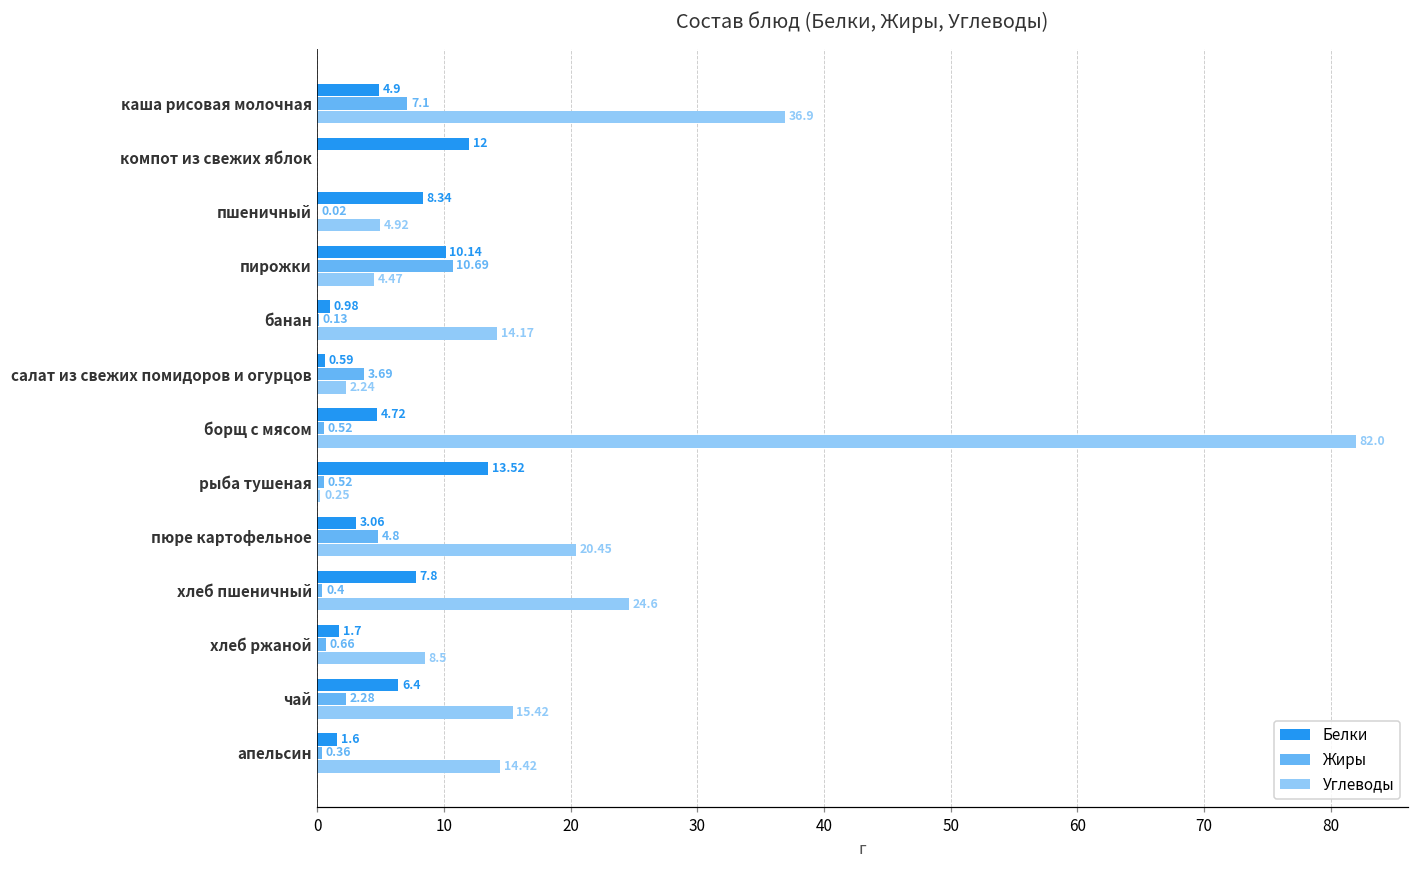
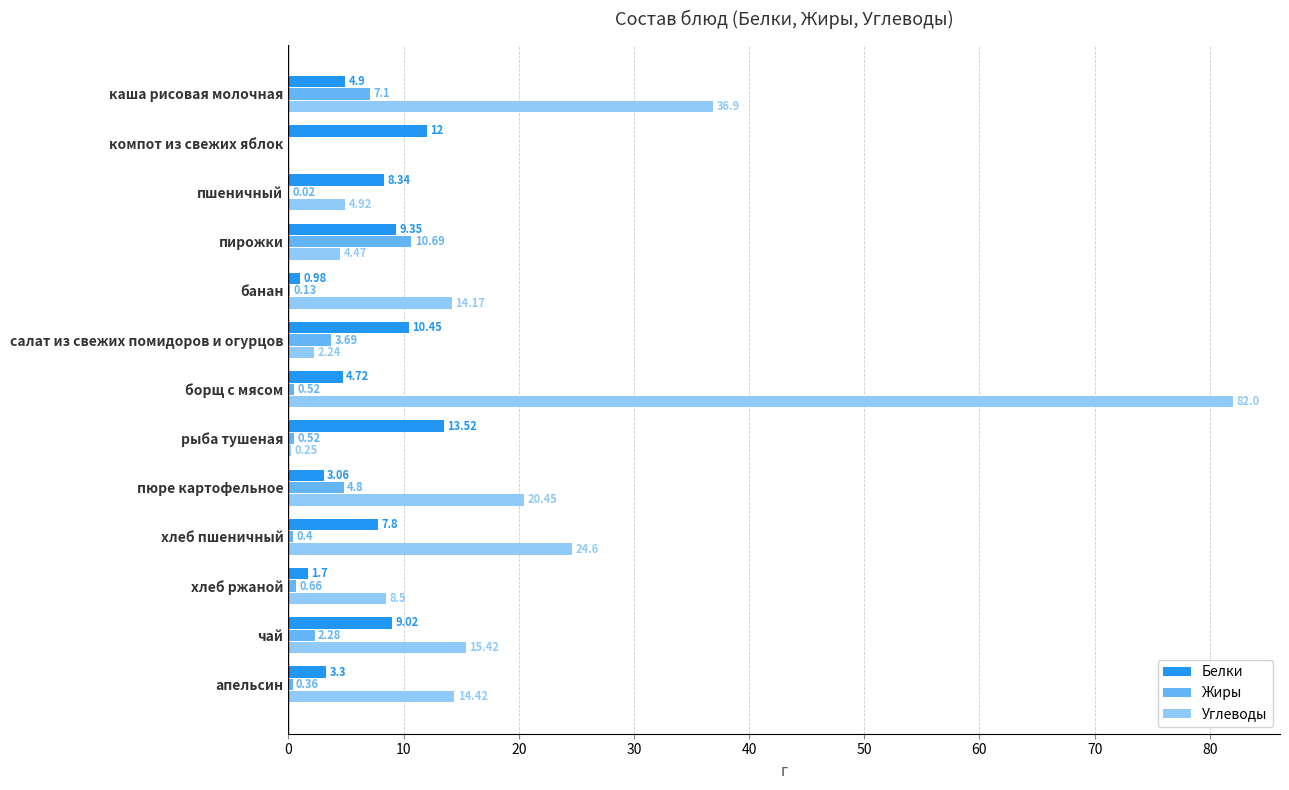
  {
    "Белки": {
      "каша рисовая молочная": 4.9,
      "компот из свежих яблок": 12,
      "пшеничный": 8.34,
-     "пирожки": 10.14,
+     "пирожки": 9.35,
      "банан": 0.98,
-     "салат из свежих помидоров и огурцов": 0.59,
+     "салат из свежих помидоров и огурцов": 10.45,
      "борщ с мясом": 4.72,
      "рыба тушеная": 13.52,
      "пюре картофельное": 3.06,
      "хлеб пшеничный": 7.8,
      "хлеб ржаной": 1.7,
-     "чай": 6.4,
-     "апельсин": 1.6
+     "чай": 9.02,
+     "апельсин": 3.3
    }
  }
